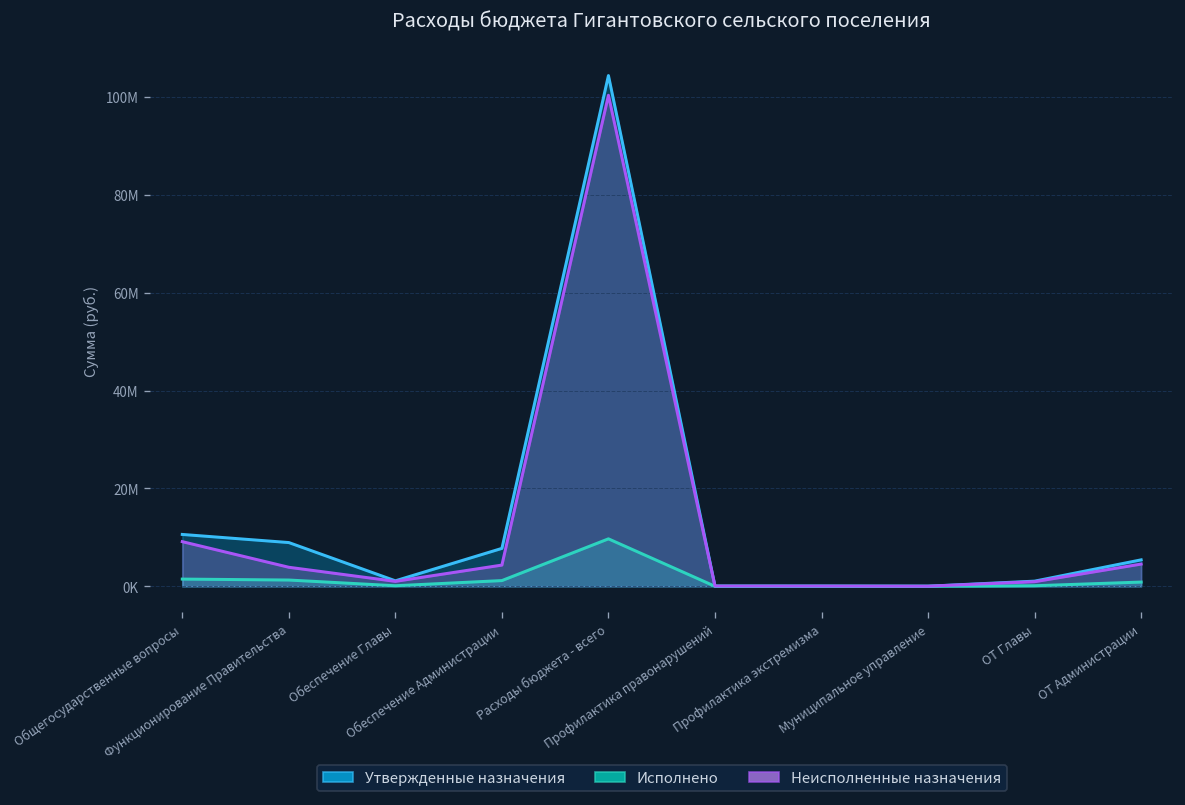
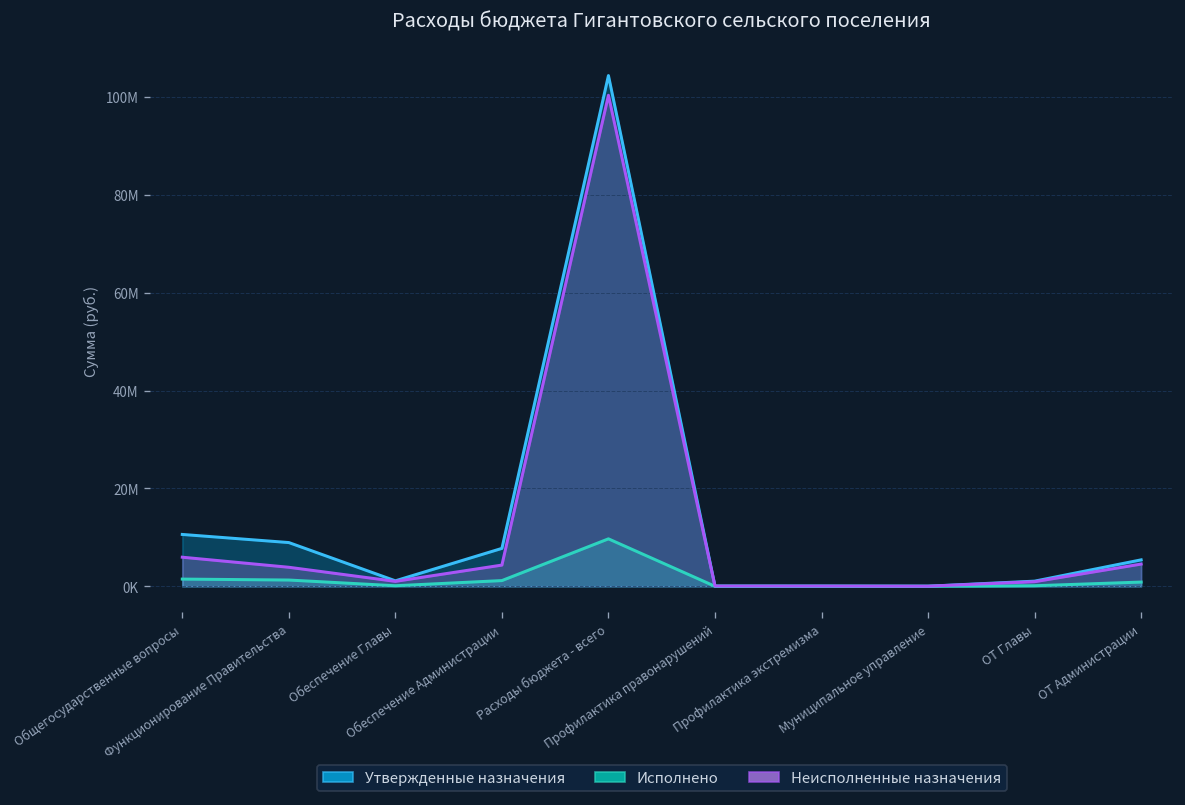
  {
    "Неисполненные назначения": {
-     "Общегосударственные вопросы": 9000000,
+     "Общегосударственные вопросы": 6000000,
      "Функционирование Правительства": 4000000,
      "Обеспечение Администрации": 4000000,
      "Расходы бюджета - всего": 100000000,
      "ОТ Администрации": 5000000
    }
  }
